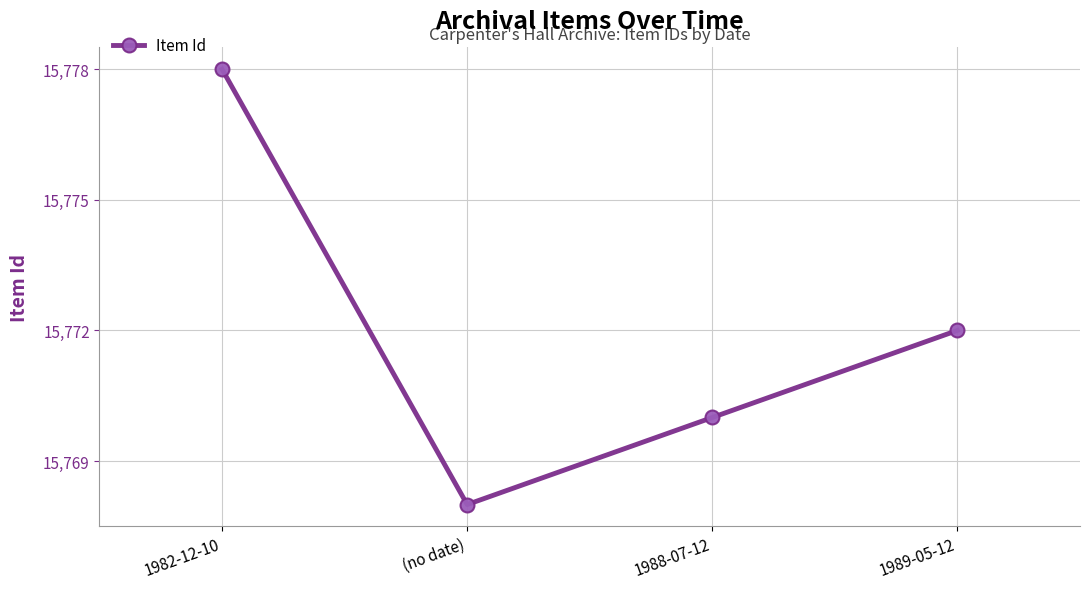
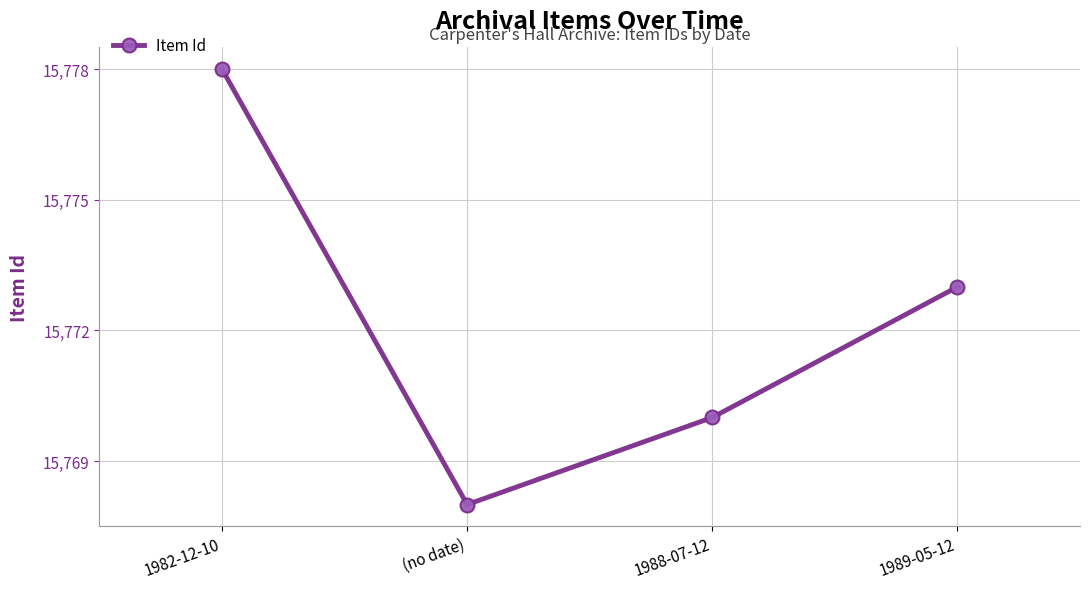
  {
    "1982-12-10": "15,778",
    "(no date)": "15,768",
    "1988-07-12": "15,770",
-   "1989-05-12": "15,772"
+   "1989-05-12": "15,773"
  }
